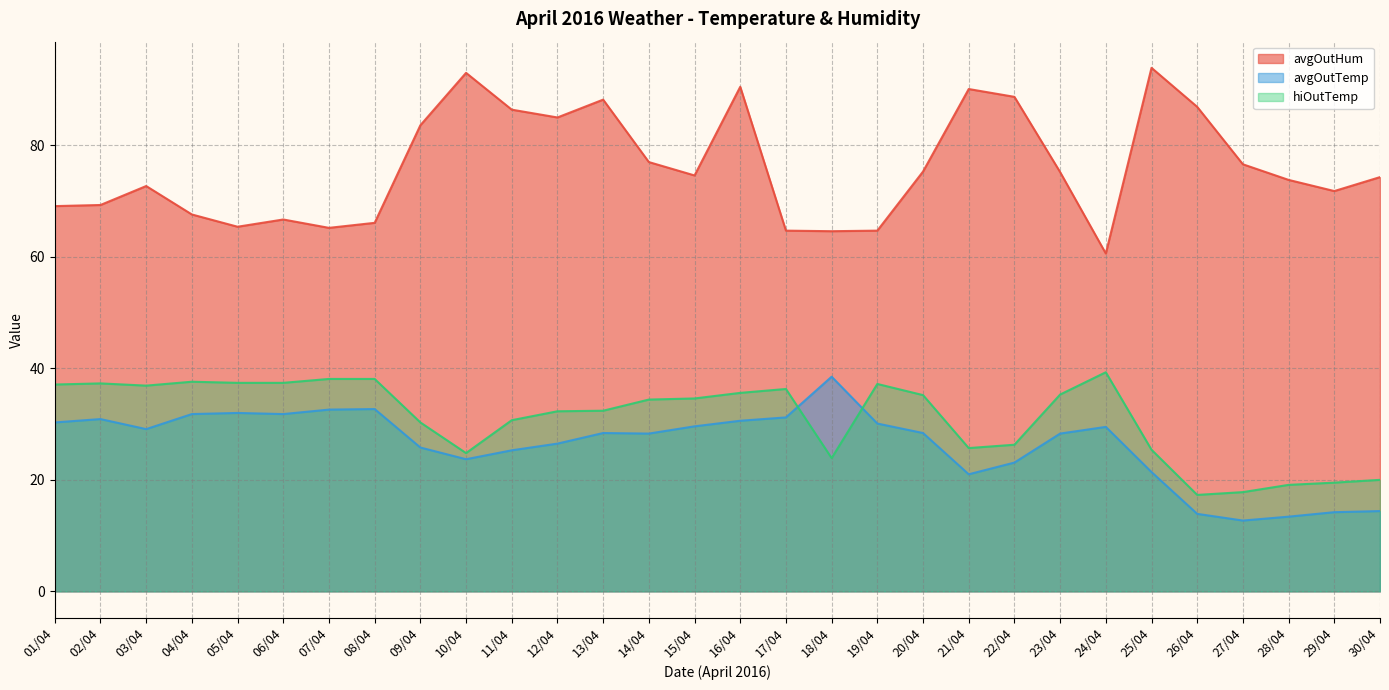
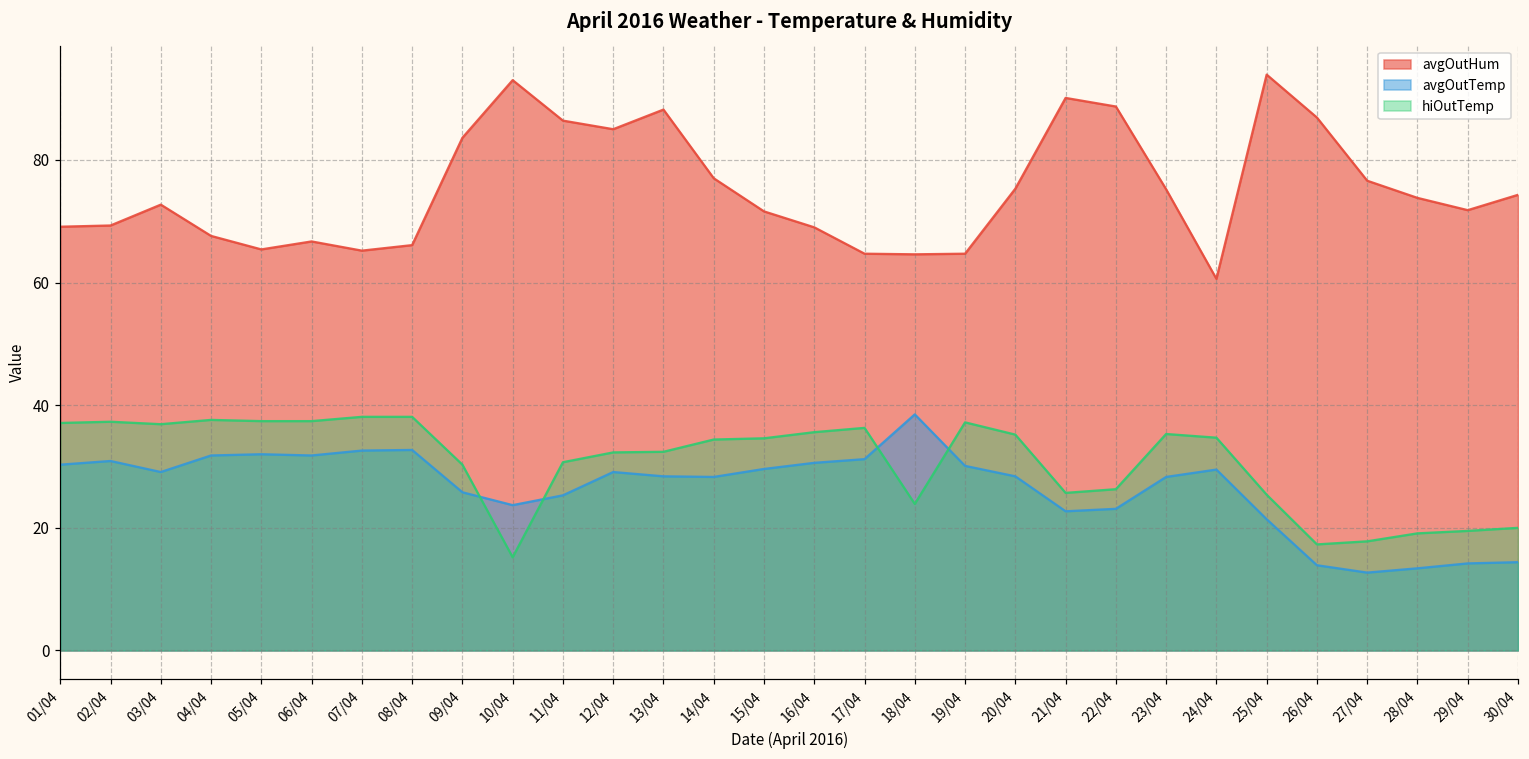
  {
    "avgOutHum": {
      "01/04": 69,
      "02/04": 69,
      "03/04": 73,
      "04/04": 68,
      "05/04": 65,
      "06/04": 67,
      "07/04": 65,
      "08/04": 66,
      "09/04": 84,
      "10/04": 93,
      "11/04": 86,
      "12/04": 85,
      "13/04": 88,
      "14/04": 77,
-     "15/04": 75,
-     "16/04": 91,
+     "15/04": 72,
+     "16/04": 69,
      "17/04": 65,
      "18/04": 65,
      "19/04": 65,
      "20/04": 75,
      "21/04": 90,
      "22/04": 89,
      "23/04": 75,
      "24/04": 61,
      "25/04": 94,
      "26/04": 87,
      "27/04": 77,
      "28/04": 74,
      "29/04": 72,
      "30/04": 74
    },
    "avgOutTemp": {
      "01/04": 30,
      "02/04": 31,
      "03/04": 29,
      "04/04": 32,
      "05/04": 32,
      "06/04": 32,
      "07/04": 33,
      "08/04": 33,
      "09/04": 26,
      "10/04": 24,
      "11/04": 25,
-     "12/04": 27,
+     "12/04": 29,
      "13/04": 28,
      "14/04": 28,
      "15/04": 30,
      "16/04": 31,
      "17/04": 31,
      "18/04": 39,
      "19/04": 30,
      "20/04": 28,
-     "21/04": 21,
+     "21/04": 23,
      "22/04": 23,
      "23/04": 28,
      "24/04": 30,
      "25/04": 21,
      "26/04": 14,
      "27/04": 13,
      "28/04": 13,
      "29/04": 14,
      "30/04": 14
    },
    "hiOutTemp": {
      "01/04": 37,
      "02/04": 37,
      "03/04": 37,
      "04/04": 38,
      "05/04": 37,
      "06/04": 37,
      "07/04": 38,
      "08/04": 38,
      "09/04": 30,
-     "10/04": 25,
+     "10/04": 15,
      "11/04": 31,
      "12/04": 32,
      "13/04": 32,
      "14/04": 34,
      "15/04": 35,
      "16/04": 36,
      "17/04": 36,
      "18/04": 24,
      "19/04": 37,
      "20/04": 35,
      "21/04": 26,
      "22/04": 26,
      "23/04": 35,
-     "24/04": 39,
+     "24/04": 35,
      "25/04": 25,
      "26/04": 17,
      "27/04": 18,
      "28/04": 19,
      "29/04": 20,
      "30/04": 20
    }
  }
